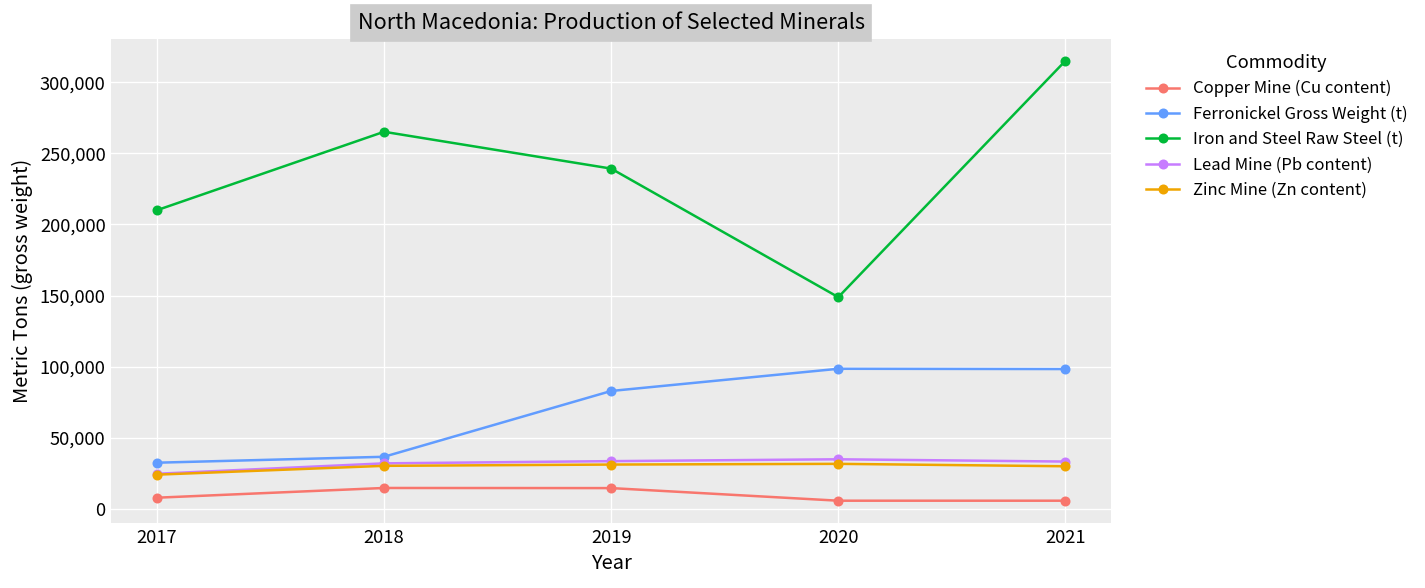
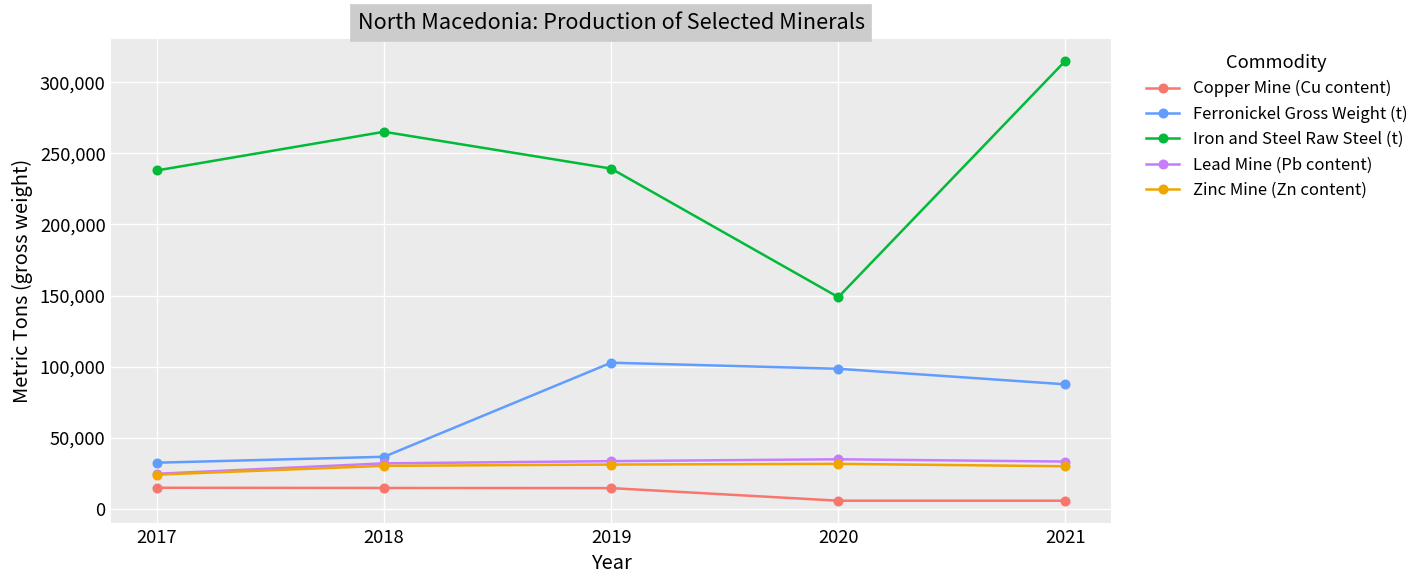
  {
    "Copper Mine (Cu content)": {
-     "2017": "8,000",
+     "2017": "15,000",
      "2018": "15,000",
      "2019": "15,000",
      "2020": "6,000",
      "2021": "6,000"
    },
    "Ferronickel Gross Weight (t)": {
      "2017": "33,000",
      "2018": "37,000",
-     "2019": "83,000",
+     "2019": "103,000",
      "2020": "99,000",
-     "2021": "98,000"
+     "2021": "88,000"
    },
    "Iron and Steel Raw Steel (t)": {
-     "2017": "210,000",
+     "2017": "238,000",
      "2018": "265,000",
      "2019": "239,000",
      "2020": "149,000",
      "2021": "315,000"
    },
    "Lead Mine (Pb content)": {
      "2019": "34,000",
      "2020": "35,000",
      "2021": "33,000"
    },
    "Zinc Mine (Zn content)": {
      "2019": "31,000",
      "2020": "32,000",
      "2021": "30,000"
    }
  }
